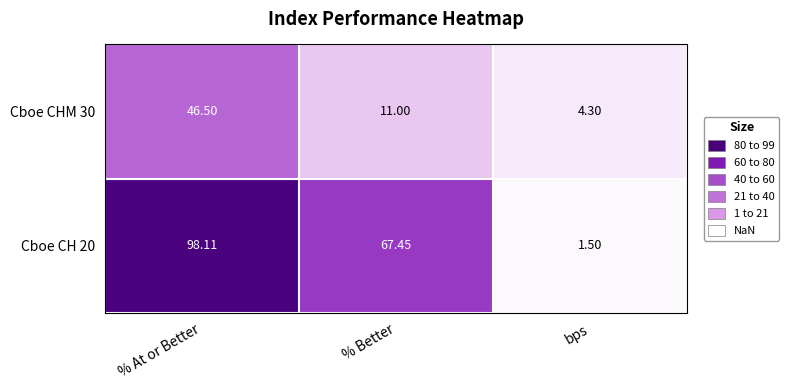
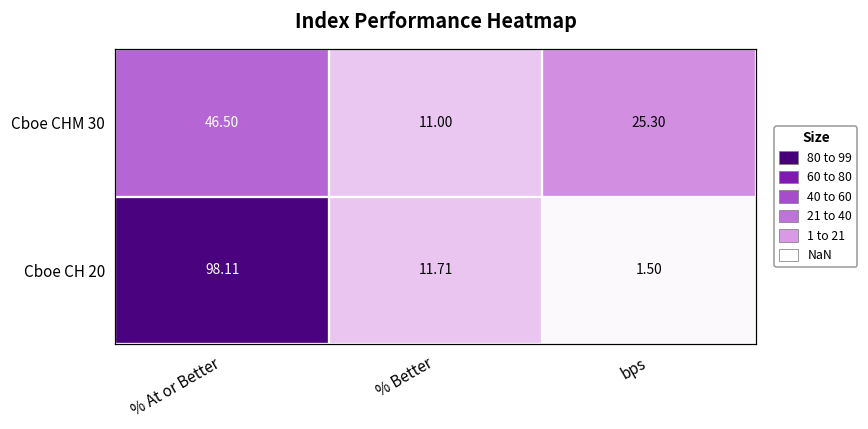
  {
    "Cboe CHM 30": {
      "% At or Better": 46.50,
      "% Better": 11.00,
-     "bps": 4.30
+     "bps": 25.30
    },
    "Cboe CH 20": {
      "% At or Better": 98.11,
-     "% Better": 67.45,
+     "% Better": 11.71,
      "bps": 1.50
    }
  }
